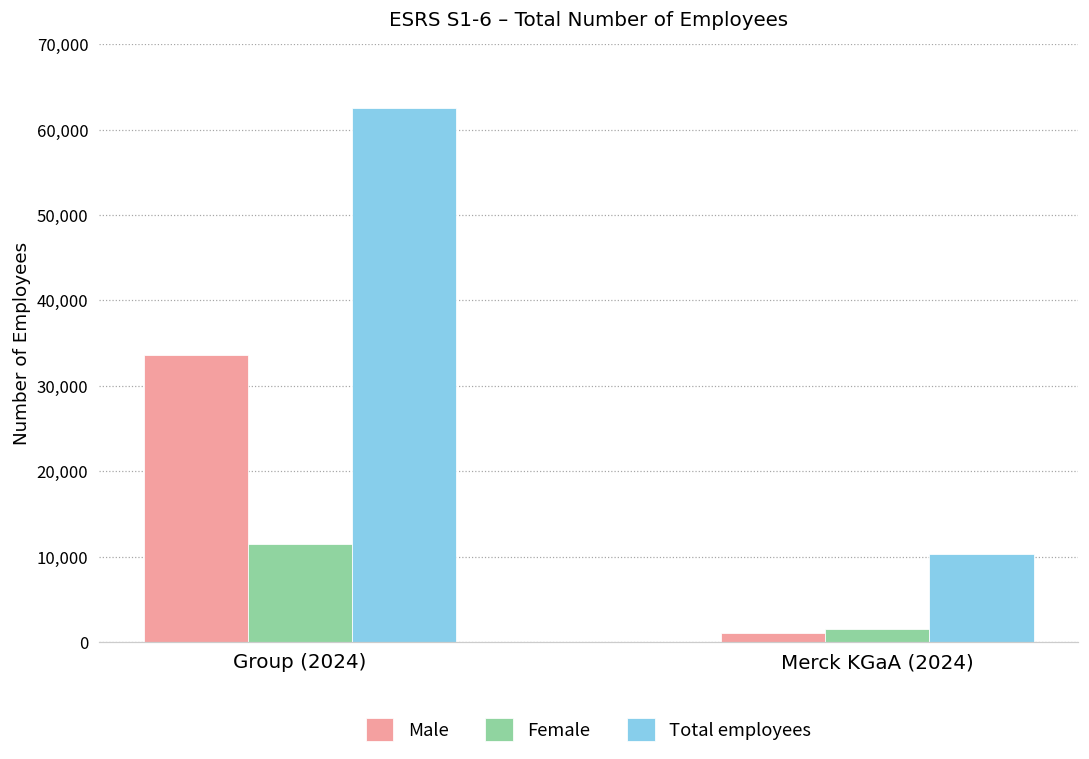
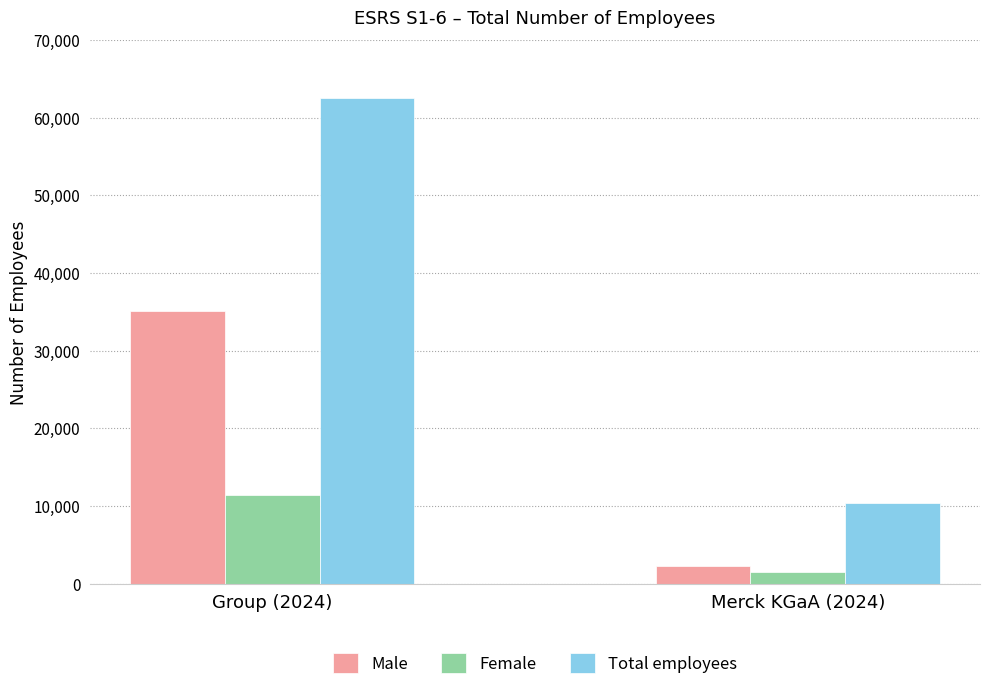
  {
    "Male": {
-     "Group (2024)": "34,000",
-     "Merck KGaA (2024)": "1,000"
+     "Group (2024)": "35,000",
+     "Merck KGaA (2024)": "2,000"
    },
    "Female": {
      "Group (2024)": "11,000",
      "Merck KGaA (2024)": "1,000"
    },
    "Total employees": {
      "Group (2024)": "63,000",
      "Merck KGaA (2024)": "10,000"
    }
  }
